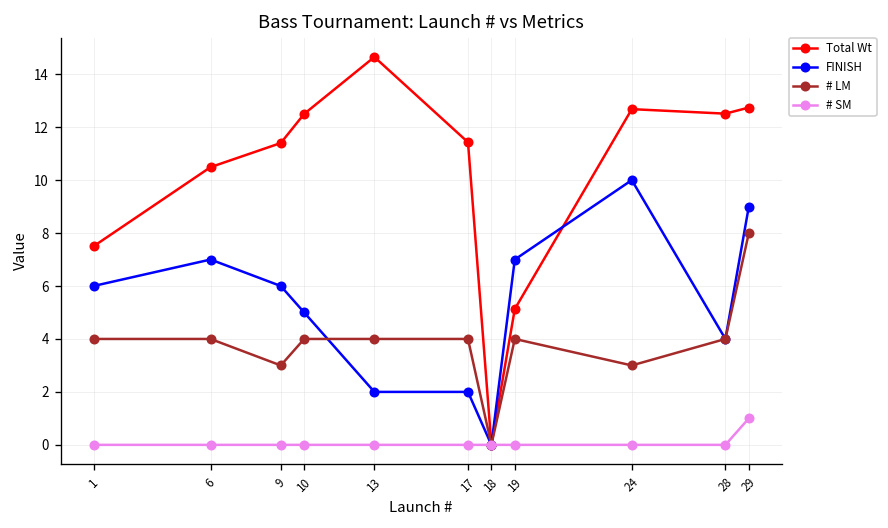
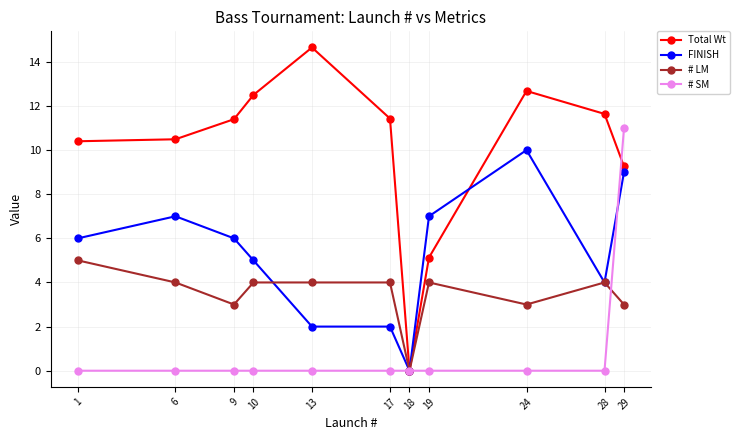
  {
    "Total Wt": {
-     "1": 7.5,
+     "1": 10.4,
      "6": 10.5,
      "9": 11.4,
      "10": 12.5,
      "13": 14.7,
      "17": 11.4,
      "19": 5.1,
      "24": 12.7,
-     "28": 12.5,
-     "29": 12.7
+     "28": 11.6,
+     "29": 9.3
    },
    "FINISH": {
      "1": 6.0,
      "6": 7.0,
      "9": 6.0,
      "10": 5.0,
      "13": 2.0,
      "17": 2.0,
      "19": 7.0,
      "24": 10.0,
      "29": 9.0
    },
    "# LM": {
-     "1": 4,
+     "1": 5,
      "6": 4,
      "9": 3,
      "10": 4,
      "13": 4,
      "17": 4,
      "19": 4,
      "24": 3,
-     "29": 8
+     "29": 3
    },
    "# SM": {
      "1": 0,
      "6": 0,
      "9": 0,
      "10": 0,
      "13": 0,
      "17": 0,
      "19": 0,
      "24": 0,
      "28": 0,
-     "29": 1
+     "29": 11
    }
  }
